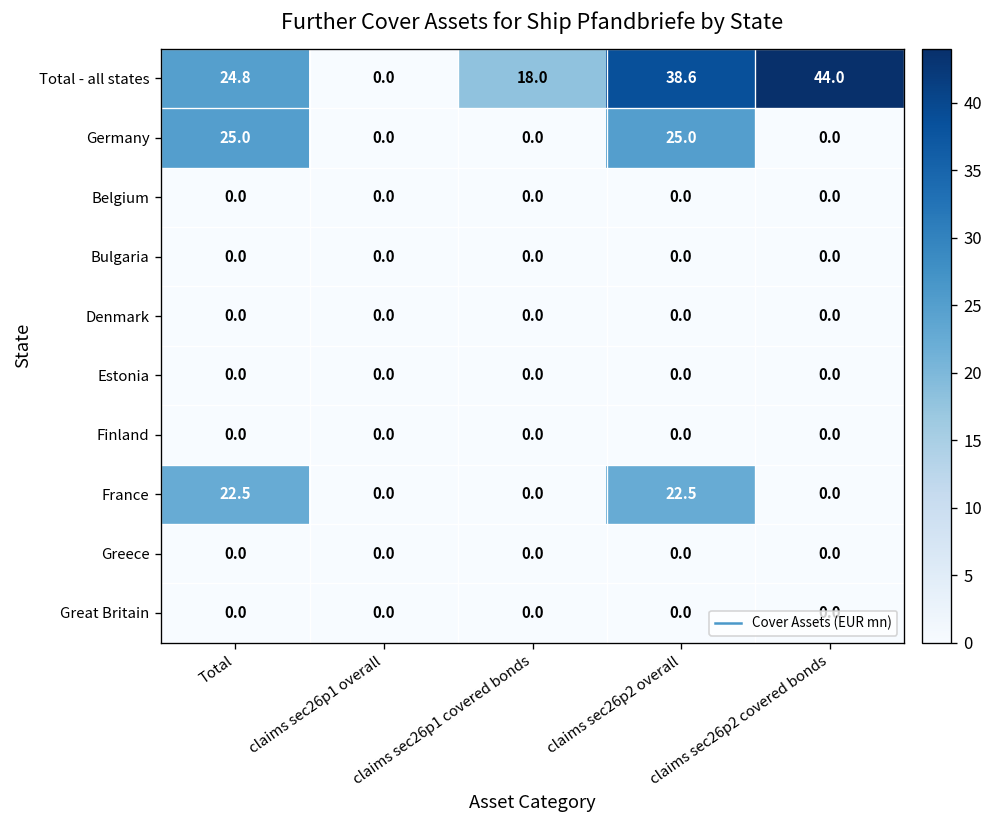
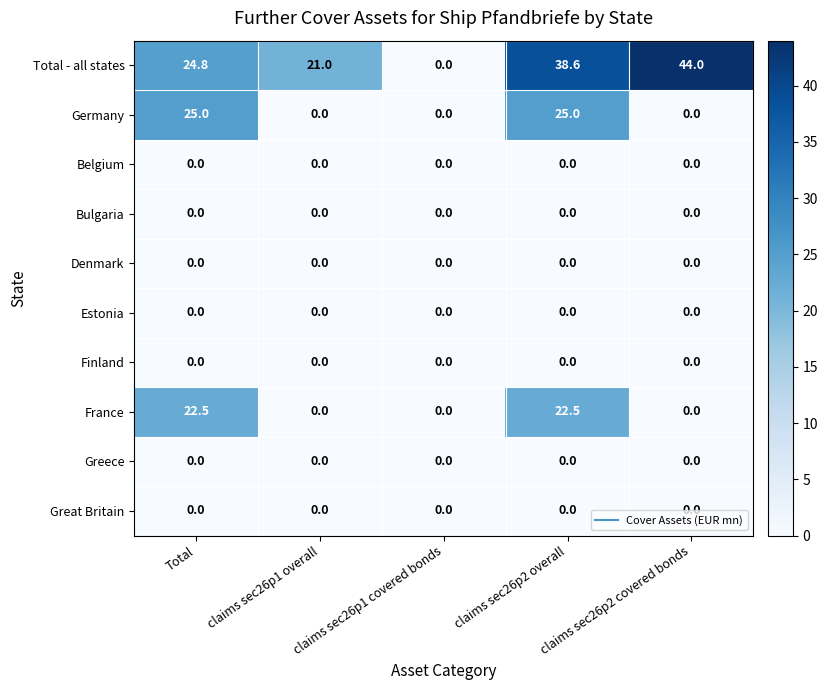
  {
    "Total - all states": {
      "Total": 24.8,
-     "claims sec26p1 overall": 0.0,
-     "claims sec26p1 covered bonds": 18.0,
+     "claims sec26p1 overall": 21.0,
+     "claims sec26p1 covered bonds": 0.0,
      "claims sec26p2 overall": 38.6,
      "claims sec26p2 covered bonds": 44.0
    },
    "Germany": {
      "Total": 25.0,
      "claims sec26p1 overall": 0.0,
      "claims sec26p1 covered bonds": 0.0,
      "claims sec26p2 overall": 25.0,
      "claims sec26p2 covered bonds": 0.0
    },
    "Belgium": {
      "Total": 0.0,
      "claims sec26p1 overall": 0.0,
      "claims sec26p1 covered bonds": 0.0,
      "claims sec26p2 overall": 0.0,
      "claims sec26p2 covered bonds": 0.0
    },
    "Bulgaria": {
      "Total": 0.0,
      "claims sec26p1 overall": 0.0,
      "claims sec26p1 covered bonds": 0.0,
      "claims sec26p2 overall": 0.0,
      "claims sec26p2 covered bonds": 0.0
    },
    "Denmark": {
      "Total": 0.0,
      "claims sec26p1 overall": 0.0,
      "claims sec26p1 covered bonds": 0.0,
      "claims sec26p2 overall": 0.0,
      "claims sec26p2 covered bonds": 0.0
    },
    "Estonia": {
      "Total": 0.0,
      "claims sec26p1 overall": 0.0,
      "claims sec26p1 covered bonds": 0.0,
      "claims sec26p2 overall": 0.0,
      "claims sec26p2 covered bonds": 0.0
    },
    "Finland": {
      "Total": 0.0,
      "claims sec26p1 overall": 0.0,
      "claims sec26p1 covered bonds": 0.0,
      "claims sec26p2 overall": 0.0,
      "claims sec26p2 covered bonds": 0.0
    },
    "France": {
      "Total": 22.5,
      "claims sec26p1 overall": 0.0,
      "claims sec26p1 covered bonds": 0.0,
      "claims sec26p2 overall": 22.5,
      "claims sec26p2 covered bonds": 0.0
    },
    "Greece": {
      "Total": 0.0,
      "claims sec26p1 overall": 0.0,
      "claims sec26p1 covered bonds": 0.0,
      "claims sec26p2 overall": 0.0,
      "claims sec26p2 covered bonds": 0.0
    },
    "Great Britain": {
      "Total": 0.0,
      "claims sec26p1 overall": 0.0,
      "claims sec26p1 covered bonds": 0.0,
      "claims sec26p2 overall": 0.0
    }
  }
